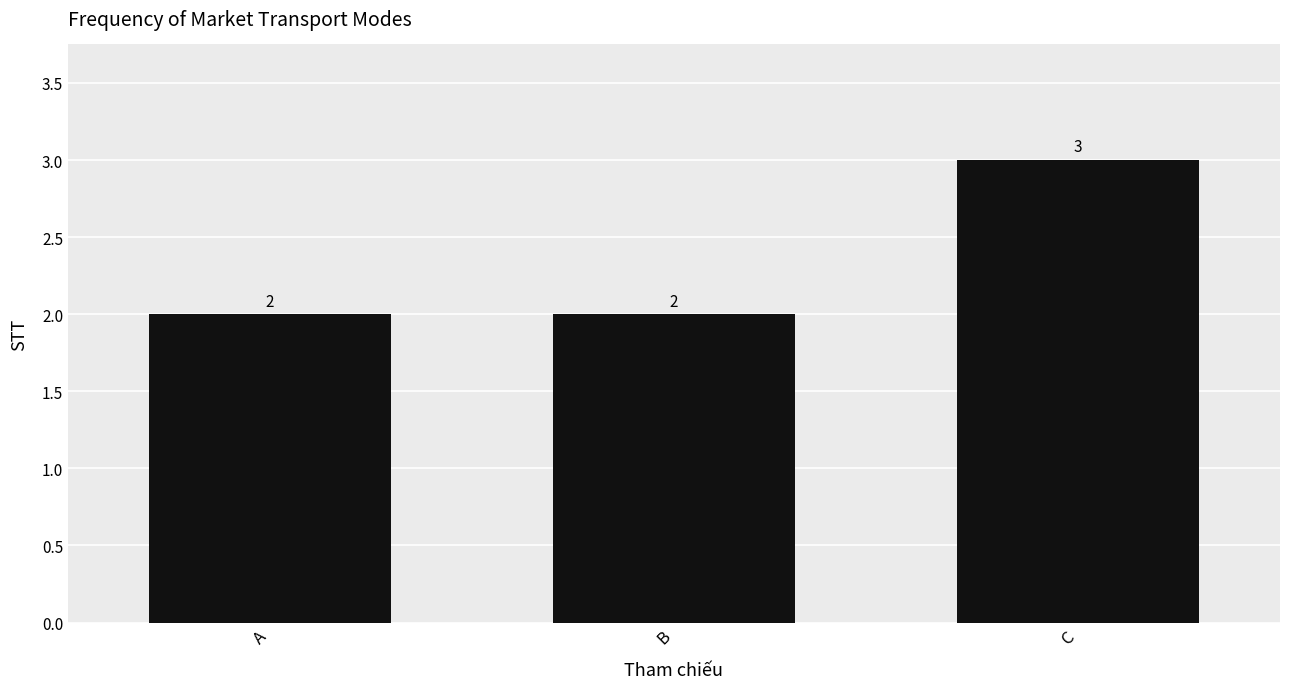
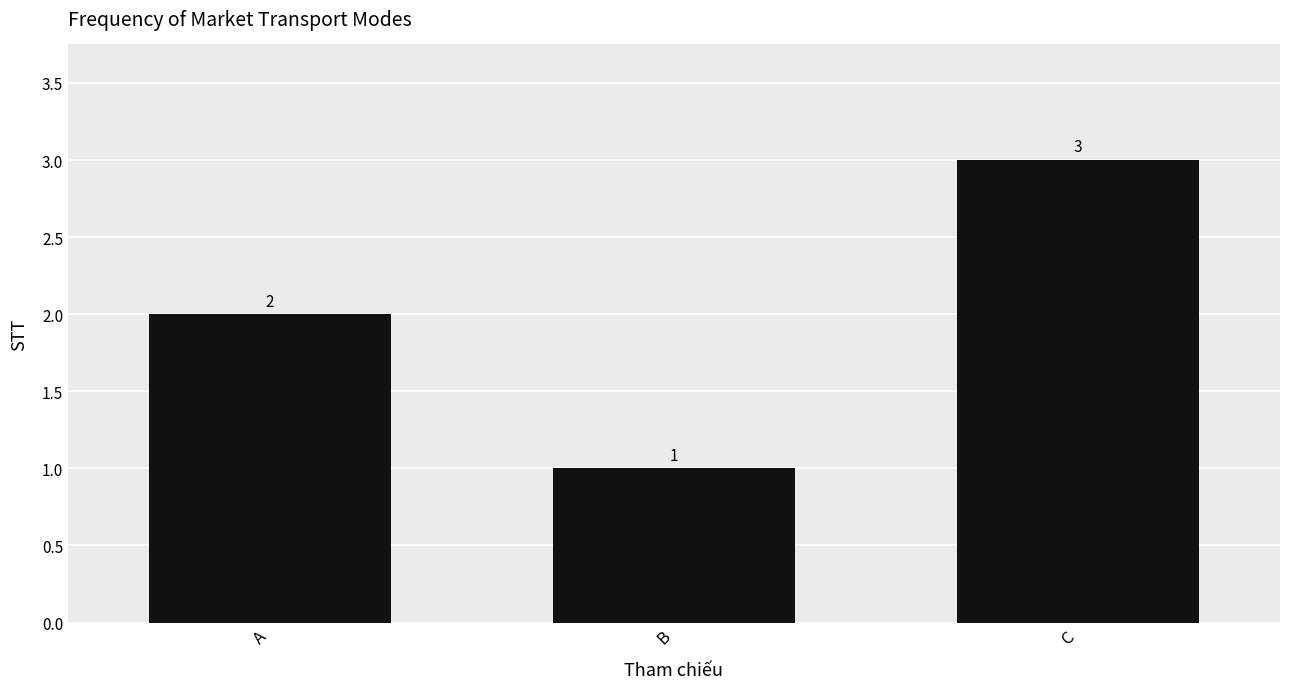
  {
    "A": 2,
-   "B": 2,
+   "B": 1,
    "C": 3
  }
